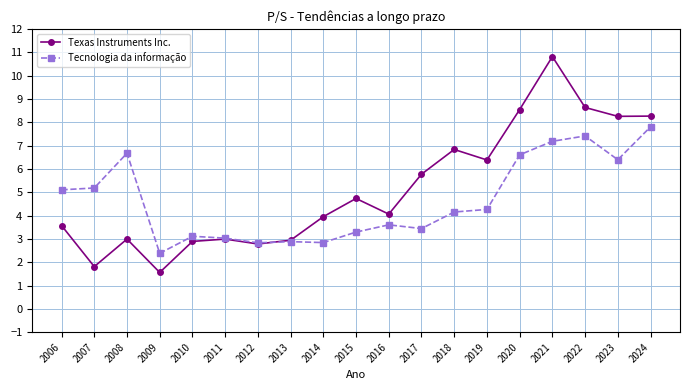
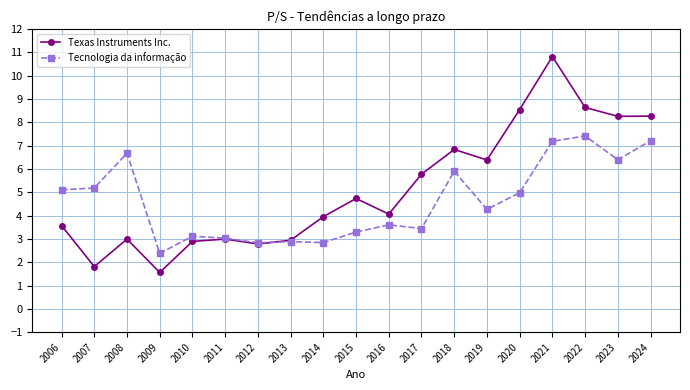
  {
    "Texas Instruments Inc.": {
      "2006": 3.6,
      "2007": 1.8,
      "2008": 3.0,
      "2009": 1.6,
      "2010": 2.9,
      "2014": 4.0,
      "2015": 4.7,
      "2016": 4.1,
      "2017": 5.8,
      "2018": 6.8,
      "2019": 6.4,
      "2020": 8.5,
      "2021": 10.8,
      "2022": 8.6,
      "2023": 8.3,
      "2024": 8.3
    },
    "Tecnologia da informação": {
      "2006": 5.1,
      "2007": 5.2,
      "2008": 6.7,
      "2009": 2.4,
      "2010": 3.1,
      "2014": 2.8,
      "2015": 3.3,
      "2016": 3.6,
      "2017": 3.4,
-     "2018": 4.2,
+     "2018": 5.9,
      "2019": 4.3,
-     "2020": 6.6,
+     "2020": 5.0,
      "2021": 7.2,
      "2022": 7.4,
      "2023": 6.4,
-     "2024": 7.8
+     "2024": 7.2
    }
  }
